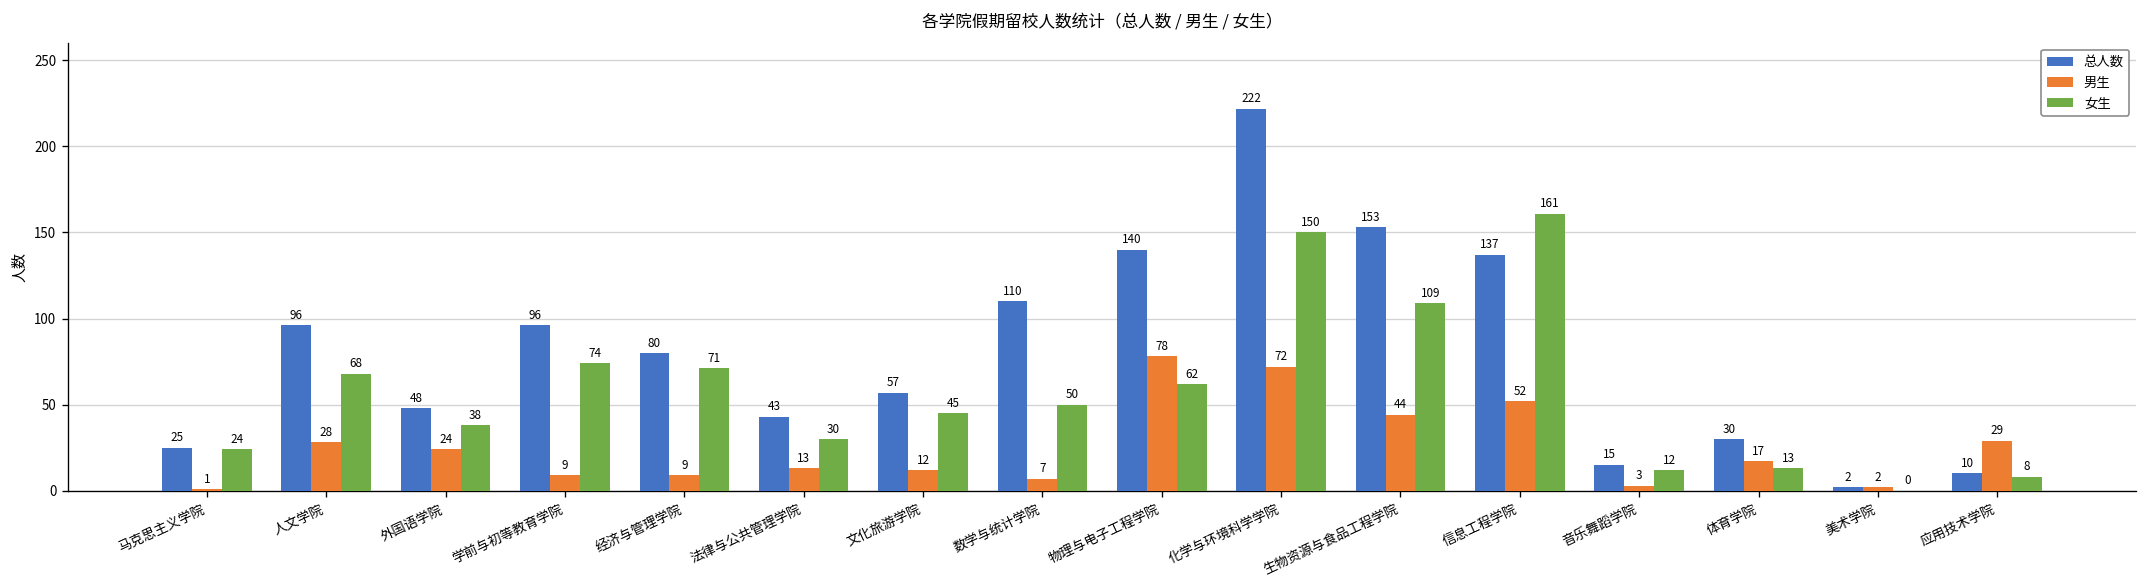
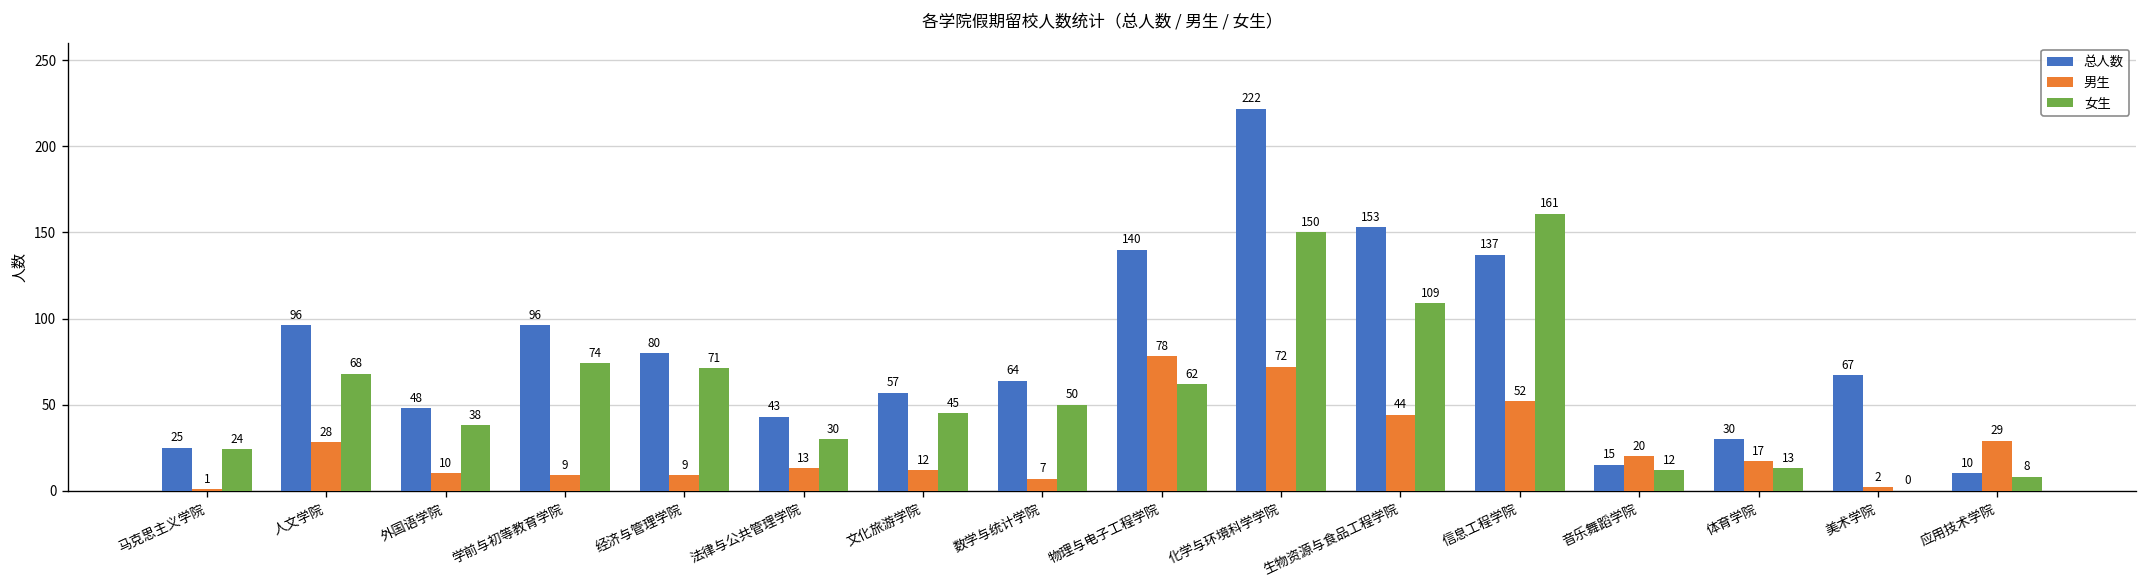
  {
    "总人数": {
      "马克思主义学院": 25,
      "人文学院": 96,
      "外国语学院": 48,
      "学前与初等教育学院": 96,
      "经济与管理学院": 80,
      "法律与公共管理学院": 43,
      "文化旅游学院": 57,
-     "数学与统计学院": 110,
+     "数学与统计学院": 64,
      "物理与电子工程学院": 140,
      "化学与环境科学学院": 222,
      "生物资源与食品工程学院": 153,
      "信息工程学院": 137,
      "音乐舞蹈学院": 15,
      "体育学院": 30,
-     "美术学院": 2,
+     "美术学院": 67,
      "应用技术学院": 10
    },
    "男生": {
      "马克思主义学院": 1,
      "人文学院": 28,
-     "外国语学院": 24,
+     "外国语学院": 10,
      "学前与初等教育学院": 9,
      "经济与管理学院": 9,
      "法律与公共管理学院": 13,
      "文化旅游学院": 12,
      "数学与统计学院": 7,
      "物理与电子工程学院": 78,
      "化学与环境科学学院": 72,
      "生物资源与食品工程学院": 44,
      "信息工程学院": 52,
-     "音乐舞蹈学院": 3,
+     "音乐舞蹈学院": 20,
      "体育学院": 17,
      "美术学院": 2,
      "应用技术学院": 29
    },
    "女生": {
      "马克思主义学院": 24,
      "人文学院": 68,
      "外国语学院": 38,
      "学前与初等教育学院": 74,
      "经济与管理学院": 71,
      "法律与公共管理学院": 30,
      "文化旅游学院": 45,
      "数学与统计学院": 50,
      "物理与电子工程学院": 62,
      "化学与环境科学学院": 150,
      "生物资源与食品工程学院": 109,
      "信息工程学院": 161,
      "音乐舞蹈学院": 12,
      "体育学院": 13,
      "美术学院": 0,
      "应用技术学院": 8
    }
  }
